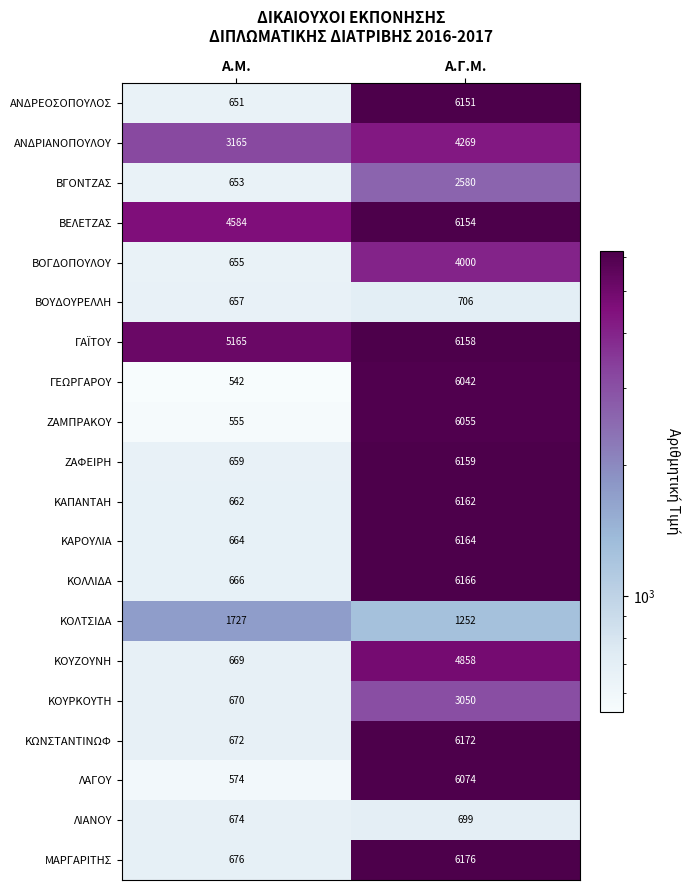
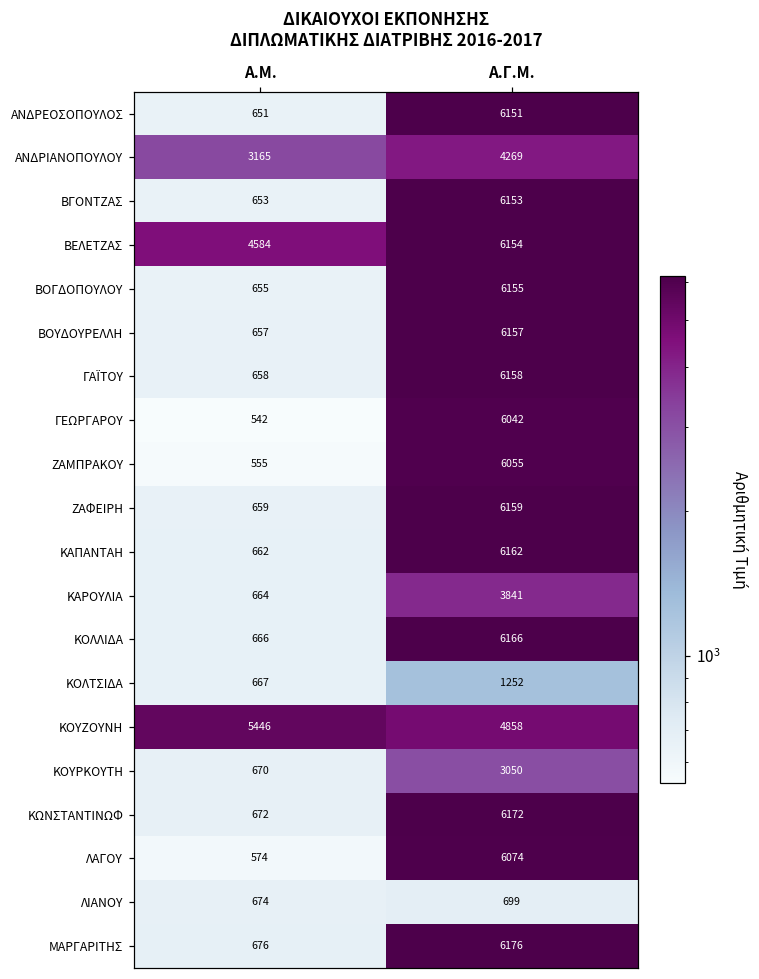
  {
    "ΑΝΔΡΕΟΣΟΠΟΥΛΟΣ": {
      "Α.Μ.": 651,
      "Α.Γ.Μ.": 6151
    },
    "ΑΝΔΡΙΑΝΟΠΟΥΛΟΥ": {
      "Α.Μ.": 3165,
      "Α.Γ.Μ.": 4269
    },
    "ΒΓΟΝΤΖΑΣ": {
      "Α.Μ.": 653,
-     "Α.Γ.Μ.": 2580
+     "Α.Γ.Μ.": 6153
    },
    "ΒΕΛΕΤΖΑΣ": {
      "Α.Μ.": 4584,
      "Α.Γ.Μ.": 6154
    },
    "ΒΟΓΔΟΠΟΥΛΟΥ": {
      "Α.Μ.": 655,
-     "Α.Γ.Μ.": 4000
+     "Α.Γ.Μ.": 6155
    },
    "ΒΟΥΔΟΥΡΕΛΛΗ": {
      "Α.Μ.": 657,
-     "Α.Γ.Μ.": 706
+     "Α.Γ.Μ.": 6157
    },
    "ΓΑΪΤΟΥ": {
-     "Α.Μ.": 5165,
+     "Α.Μ.": 658,
      "Α.Γ.Μ.": 6158
    },
    "ΓΕΩΡΓΑΡΟΥ": {
      "Α.Μ.": 542,
      "Α.Γ.Μ.": 6042
    },
    "ΖΑΜΠΡΑΚΟΥ": {
      "Α.Μ.": 555,
      "Α.Γ.Μ.": 6055
    },
    "ΖΑΦΕΙΡΗ": {
      "Α.Μ.": 659,
      "Α.Γ.Μ.": 6159
    },
    "ΚΑΠΑΝΤΑΗ": {
      "Α.Μ.": 662,
      "Α.Γ.Μ.": 6162
    },
    "ΚΑΡΟΥΛΙΑ": {
      "Α.Μ.": 664,
-     "Α.Γ.Μ.": 6164
+     "Α.Γ.Μ.": 3841
    },
    "ΚΟΛΛΙΔΑ": {
      "Α.Μ.": 666,
      "Α.Γ.Μ.": 6166
    },
    "ΚΟΛΤΣΙΔΑ": {
-     "Α.Μ.": 1727,
+     "Α.Μ.": 667,
      "Α.Γ.Μ.": 1252
    },
    "ΚΟΥΖΟΥΝΗ": {
-     "Α.Μ.": 669,
+     "Α.Μ.": 5446,
      "Α.Γ.Μ.": 4858
    },
    "ΚΟΥΡΚΟΥΤΗ": {
      "Α.Μ.": 670,
      "Α.Γ.Μ.": 3050
    },
    "ΚΩΝΣΤΑΝΤΙΝΩΦ": {
      "Α.Μ.": 672,
      "Α.Γ.Μ.": 6172
    },
    "ΛΑΓΟΥ": {
      "Α.Μ.": 574,
      "Α.Γ.Μ.": 6074
    },
    "ΛΙΑΝΟΥ": {
      "Α.Μ.": 674,
      "Α.Γ.Μ.": 699
    },
    "ΜΑΡΓΑΡΙΤΗΣ": {
      "Α.Μ.": 676,
      "Α.Γ.Μ.": 6176
    }
  }
